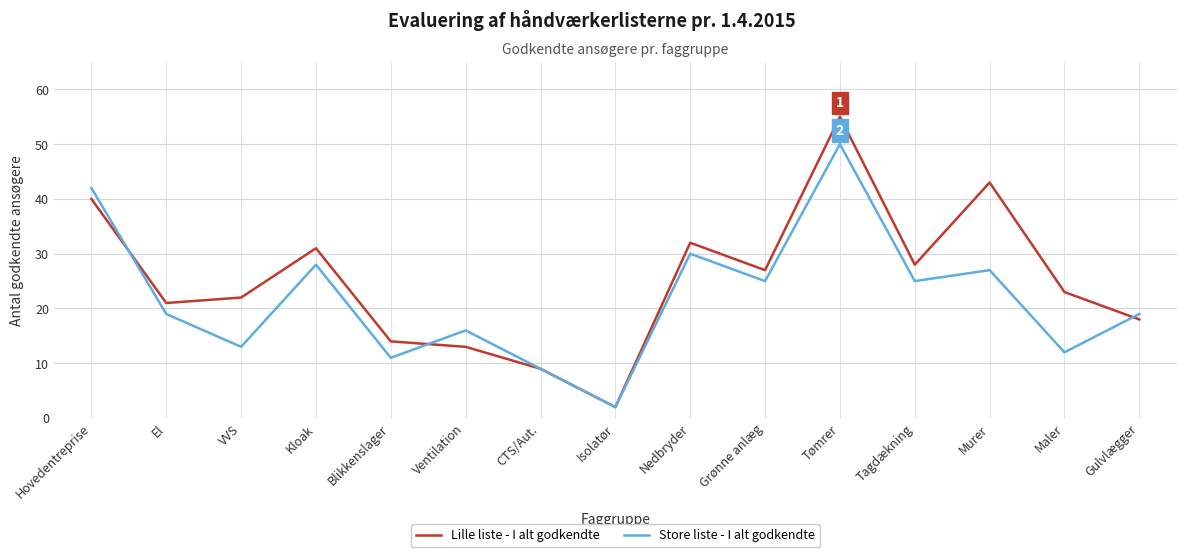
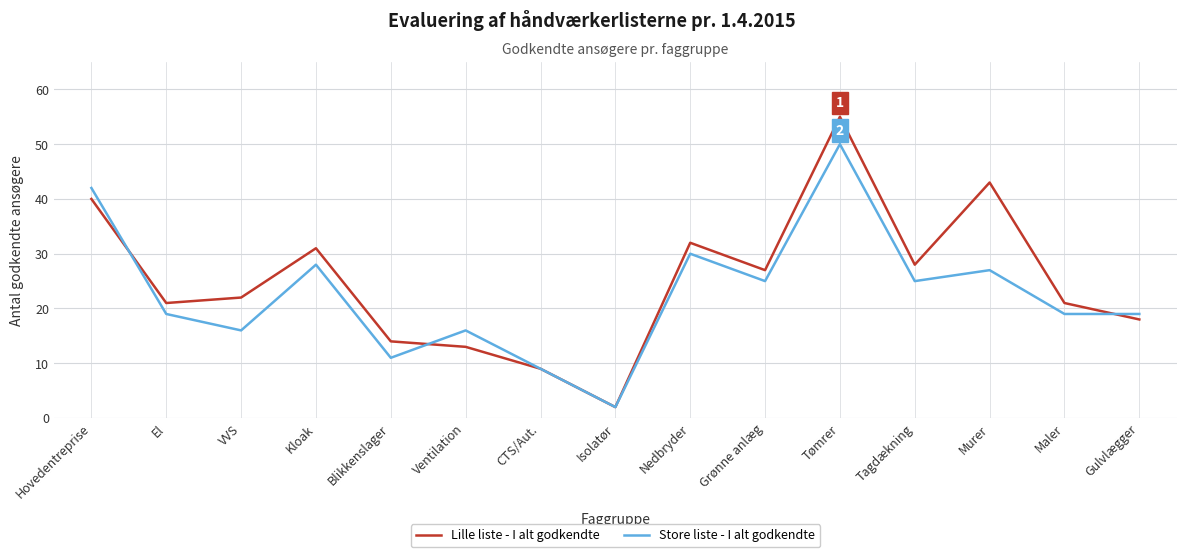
  {
    "Lille liste - I alt godkendte": {
      "Hovedentreprise": 40,
      "El": 21,
      "VVS": 22,
      "Kloak": 31,
      "Blikkenslager": 14,
      "Ventilation": 13,
      "Nedbryder": 32,
      "Grønne anlæg": 27,
      "Tagdækning": 28,
      "Murer": 43,
-     "Maler": 23,
+     "Maler": 21,
      "Gulvlægger": 18
    },
    "Store liste - I alt godkendte": {
      "Hovedentreprise": 42,
      "El": 19,
-     "VVS": 13,
+     "VVS": 16,
      "Kloak": 28,
      "Blikkenslager": 11,
      "Ventilation": 16,
      "Nedbryder": 30,
      "Grønne anlæg": 25,
      "Tagdækning": 25,
      "Murer": 27,
-     "Maler": 12,
+     "Maler": 19,
      "Gulvlægger": 19
    }
  }
